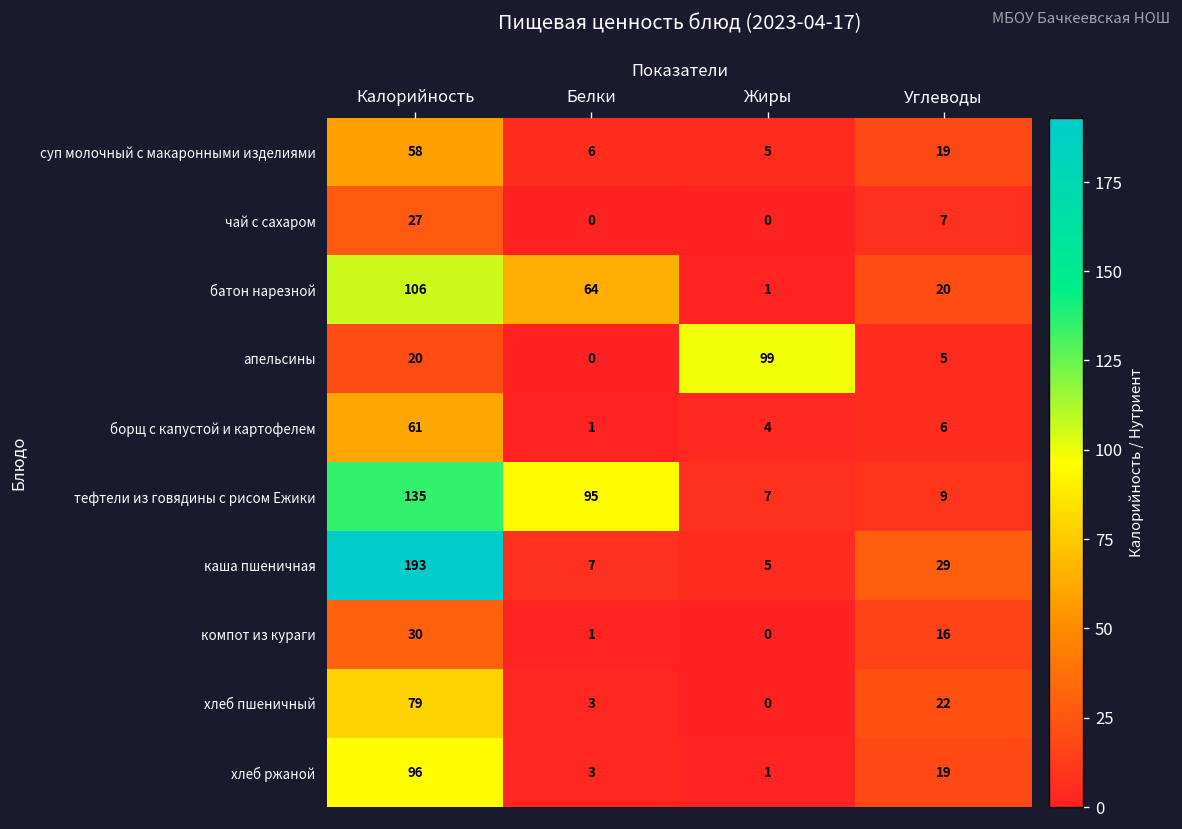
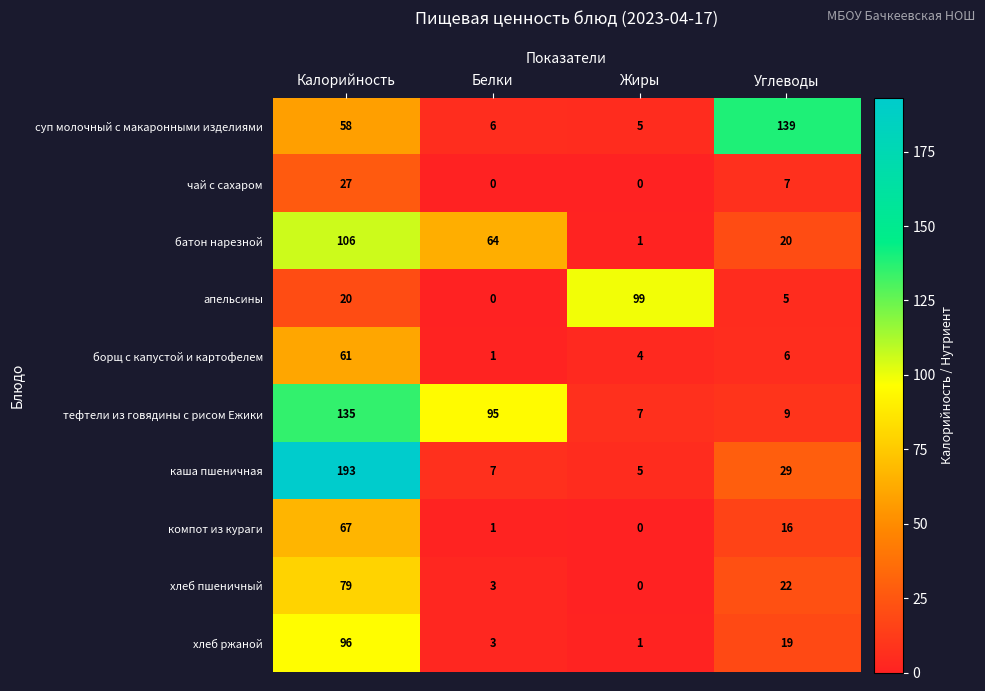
  {
    "суп молочный с макаронными изделиями": {
      "Калорийность": 58,
      "Белки": 6,
      "Жиры": 5,
-     "Углеводы": 19
+     "Углеводы": 139
    },
    "чай с сахаром": {
      "Калорийность": 27,
      "Белки": 0,
      "Жиры": 0,
      "Углеводы": 7
    },
    "батон нарезной": {
      "Калорийность": 106,
      "Белки": 64,
      "Жиры": 1,
      "Углеводы": 20
    },
    "апельсины": {
      "Калорийность": 20,
      "Белки": 0,
      "Жиры": 99,
      "Углеводы": 5
    },
    "борщ с капустой и картофелем": {
      "Калорийность": 61,
      "Белки": 1,
      "Жиры": 4,
      "Углеводы": 6
    },
    "тефтели из говядины с рисом Ежики": {
      "Калорийность": 135,
      "Белки": 95,
      "Жиры": 7,
      "Углеводы": 9
    },
    "каша пшеничная": {
      "Калорийность": 193,
      "Белки": 7,
      "Жиры": 5,
      "Углеводы": 29
    },
    "компот из кураги": {
-     "Калорийность": 30,
+     "Калорийность": 67,
      "Белки": 1,
      "Жиры": 0,
      "Углеводы": 16
    },
    "хлеб пшеничный": {
      "Калорийность": 79,
      "Белки": 3,
      "Жиры": 0,
      "Углеводы": 22
    },
    "хлеб ржаной": {
      "Калорийность": 96,
      "Белки": 3,
      "Жиры": 1,
      "Углеводы": 19
    }
  }
